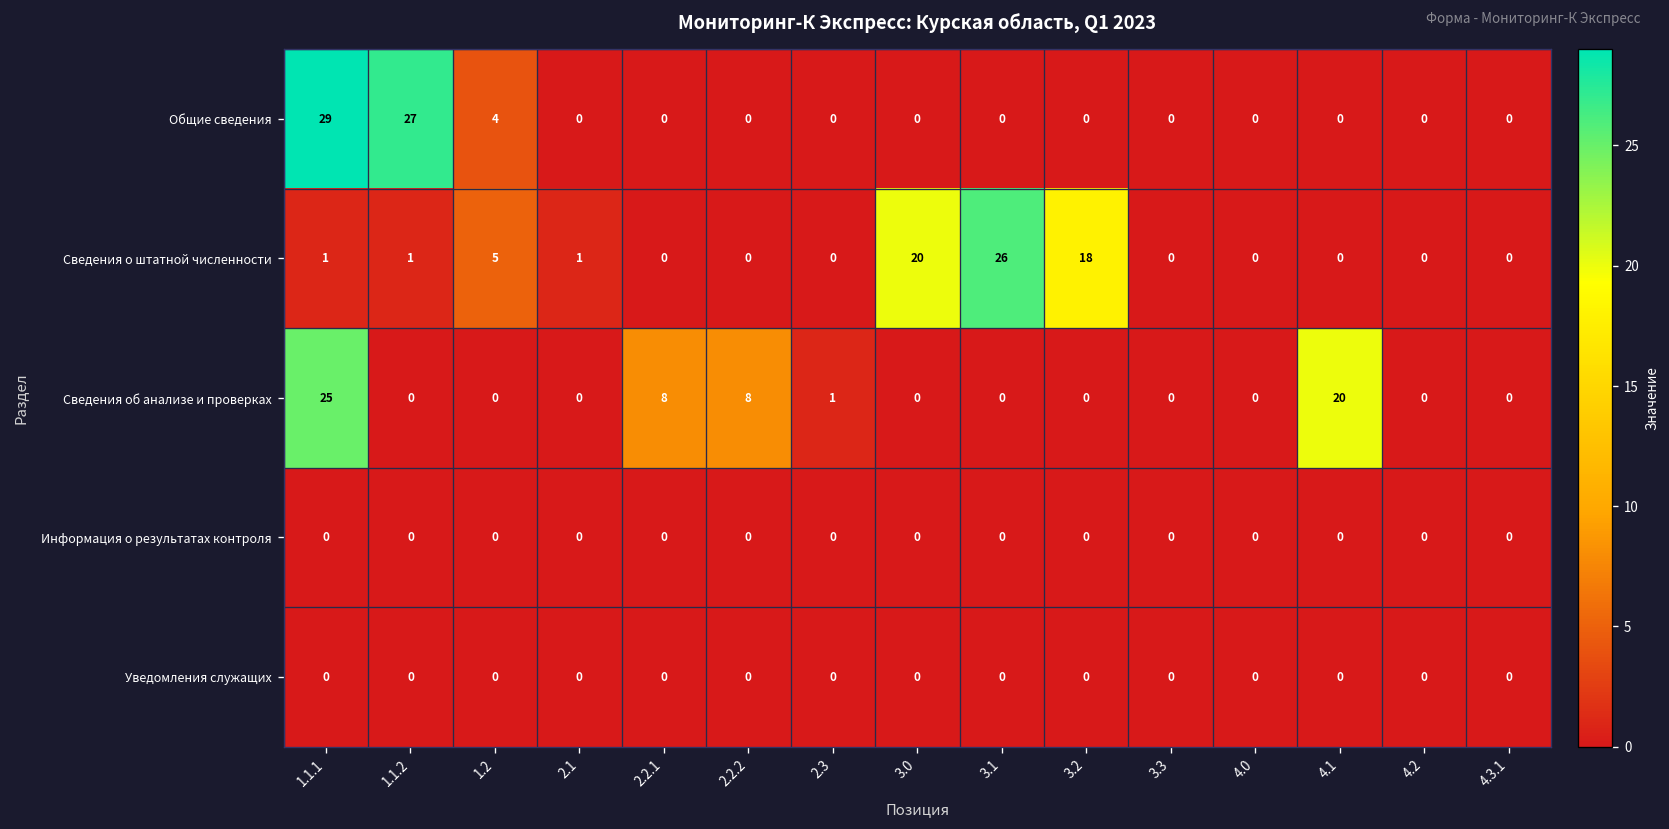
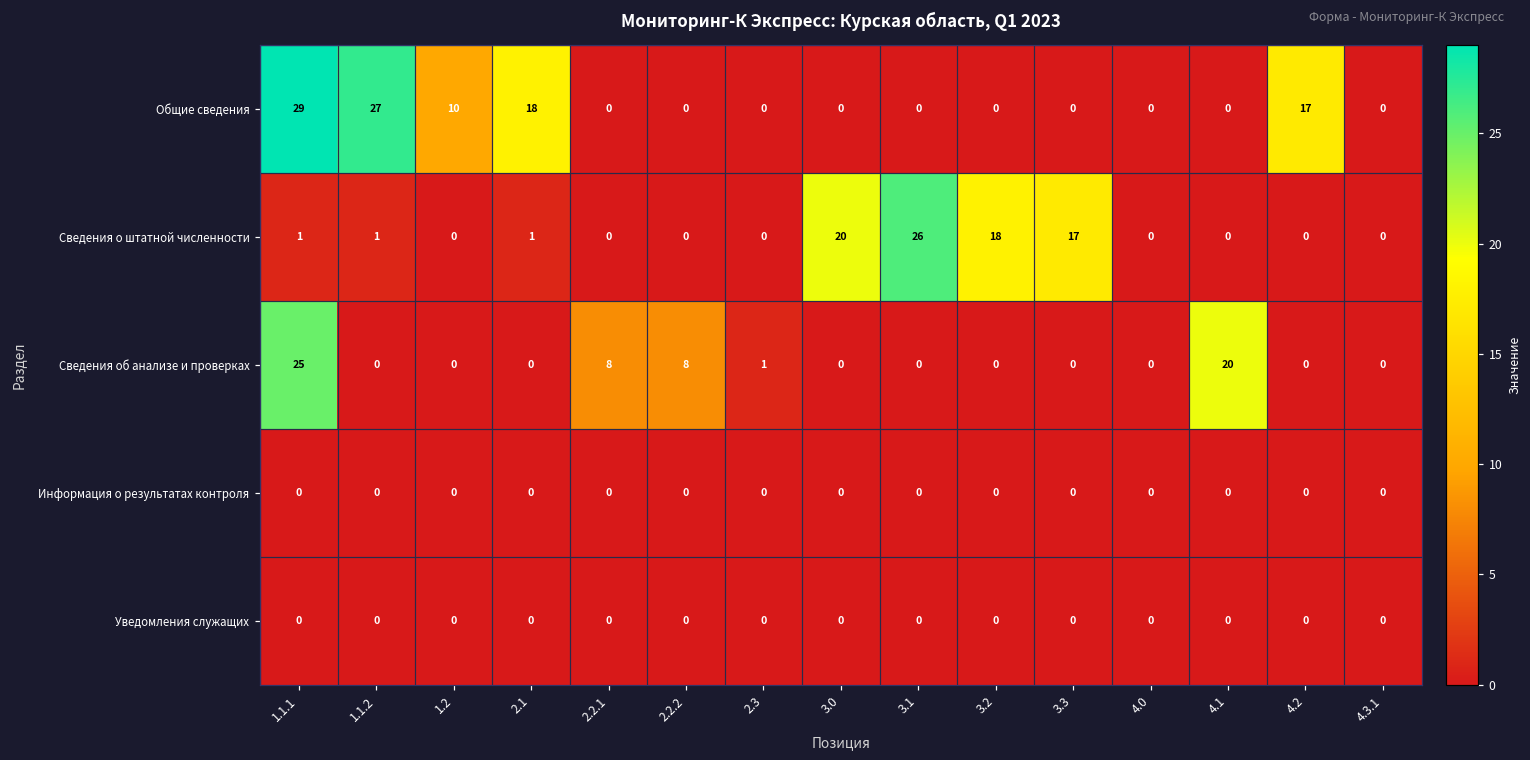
  {
    "Общие сведения": {
      "1.1.1": 29,
      "1.1.2": 27,
-     "1.2": 4,
-     "2.1": 0,
+     "1.2": 10,
+     "2.1": 18,
      "2.2.1": 0,
      "2.2.2": 0,
      "2.3": 0,
      "3.0": 0,
      "3.1": 0,
      "3.2": 0,
      "3.3": 0,
      "4.0": 0,
      "4.1": 0,
-     "4.2": 0,
+     "4.2": 17,
      "4.3.1": 0
    },
    "Сведения о штатной численности": {
      "1.1.1": 1,
      "1.1.2": 1,
-     "1.2": 5,
+     "1.2": 0,
      "2.1": 1,
      "2.2.1": 0,
      "2.2.2": 0,
      "2.3": 0,
      "3.0": 20,
      "3.1": 26,
      "3.2": 18,
-     "3.3": 0,
+     "3.3": 17,
      "4.0": 0,
      "4.1": 0,
      "4.2": 0,
      "4.3.1": 0
    },
    "Сведения об анализе и проверках": {
      "1.1.1": 25,
      "1.1.2": 0,
      "1.2": 0,
      "2.1": 0,
      "2.2.1": 8,
      "2.2.2": 8,
      "2.3": 1,
      "3.0": 0,
      "3.1": 0,
      "3.2": 0,
      "3.3": 0,
      "4.0": 0,
      "4.1": 20,
      "4.2": 0,
      "4.3.1": 0
    },
    "Информация о результатах контроля": {
      "1.1.1": 0,
      "1.1.2": 0,
      "1.2": 0,
      "2.1": 0,
      "2.2.1": 0,
      "2.2.2": 0,
      "2.3": 0,
      "3.0": 0,
      "3.1": 0,
      "3.2": 0,
      "3.3": 0,
      "4.0": 0,
      "4.1": 0,
      "4.2": 0,
      "4.3.1": 0
    },
    "Уведомления служащих": {
      "1.1.1": 0,
      "1.1.2": 0,
      "1.2": 0,
      "2.1": 0,
      "2.2.1": 0,
      "2.2.2": 0,
      "2.3": 0,
      "3.0": 0,
      "3.1": 0,
      "3.2": 0,
      "3.3": 0,
      "4.0": 0,
      "4.1": 0,
      "4.2": 0,
      "4.3.1": 0
    }
  }
